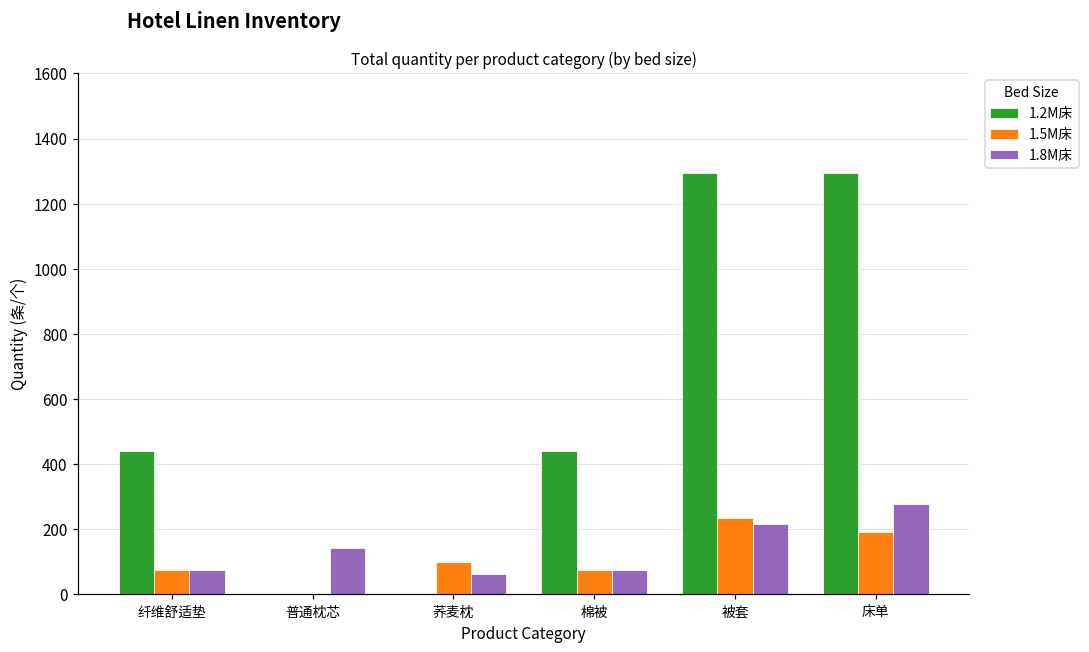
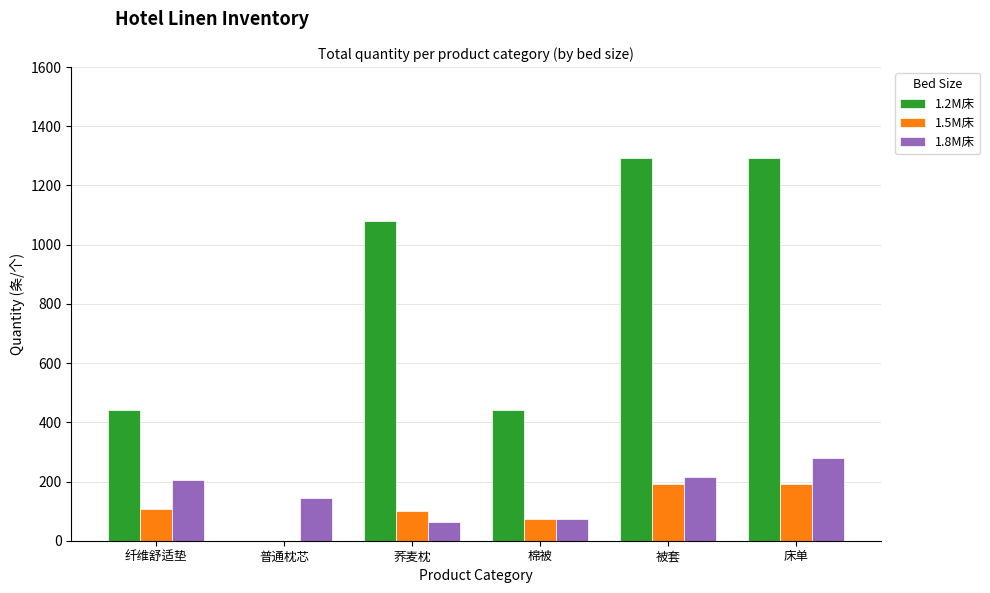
  {
    "1.2M床": {
      "纤维舒适垫": 440,
      "普通枕芯": 0,
-     "荞麦枕": 0,
+     "荞麦枕": 1080,
      "棉被": 440,
      "被套": 1290,
      "床单": 1290
    },
    "1.5M床": {
-     "纤维舒适垫": 70,
+     "纤维舒适垫": 110,
      "普通枕芯": 0,
      "荞麦枕": 100,
      "棉被": 70,
-     "被套": 240,
+     "被套": 190,
      "床单": 190
    },
    "1.8M床": {
-     "纤维舒适垫": 70,
+     "纤维舒适垫": 210,
      "普通枕芯": 140,
      "荞麦枕": 60,
      "棉被": 70,
      "被套": 220,
      "床单": 280
    }
  }
